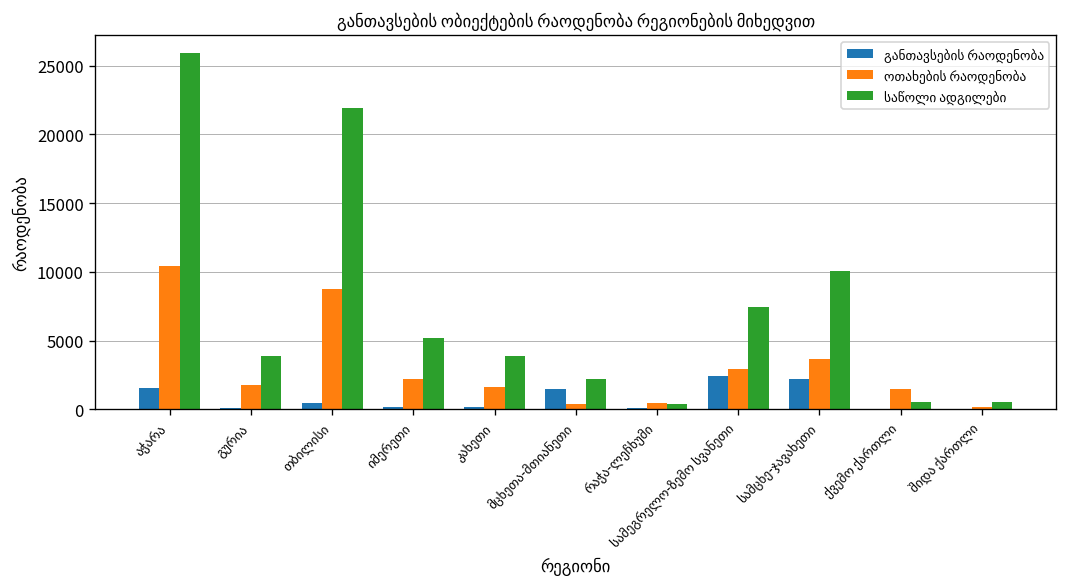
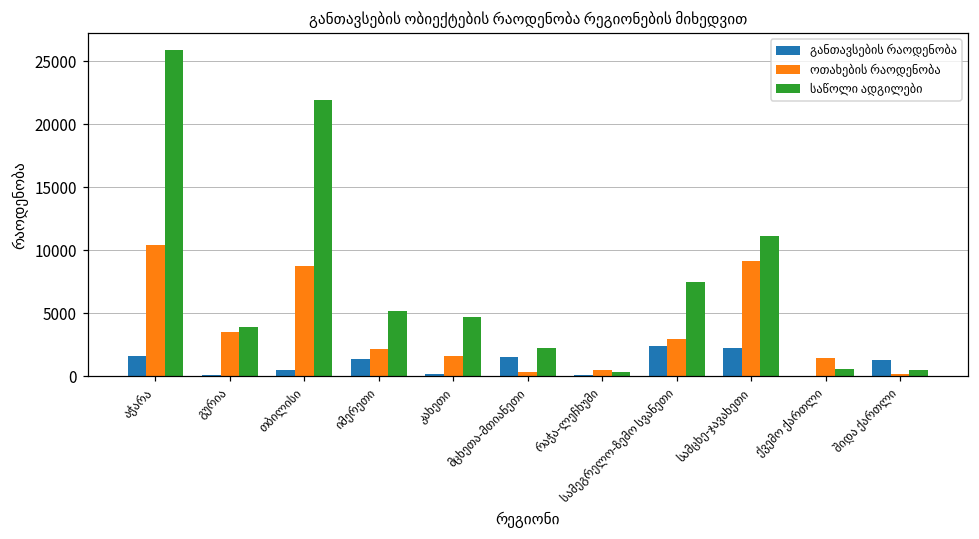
  {
    "განთავსების რაოდენობა": {
      "აჭარა": 1600,
      "თბილისი": 500,
-     "იმერეთი": 200,
+     "იმერეთი": 1300,
      "მცხეთა-მთიანეთი": 1500,
      "სამეგრელო-ზემო სვანეთი": 2400,
      "სამცხე-ჯავახეთი": 2200,
-     "შიდა ქართლი": 0
+     "შიდა ქართლი": 1300
    },
    "ოთახების რაოდენობა": {
      "აჭარა": 10400,
-     "გურია": 1800,
+     "გურია": 3500,
      "თბილისი": 8700,
      "იმერეთი": 2200,
      "კახეთი": 1600,
      "მცხეთა-მთიანეთი": 400,
      "რაჭა-ლეჩხუმი": 500,
      "სამეგრელო-ზემო სვანეთი": 3000,
-     "სამცხე-ჯავახეთი": 3700,
+     "სამცხე-ჯავახეთი": 9100,
      "ქვემო ქართლი": 1500
    },
    "საწოლი ადგილები": {
      "აჭარა": 25900,
      "გურია": 3900,
      "თბილისი": 21900,
      "იმერეთი": 5200,
-     "კახეთი": 3900,
+     "კახეთი": 4700,
      "მცხეთა-მთიანეთი": 2200,
      "რაჭა-ლეჩხუმი": 400,
      "სამეგრელო-ზემო სვანეთი": 7400,
-     "სამცხე-ჯავახეთი": 10100,
+     "სამცხე-ჯავახეთი": 11200,
      "ქვემო ქართლი": 600,
      "შიდა ქართლი": 500
    }
  }
